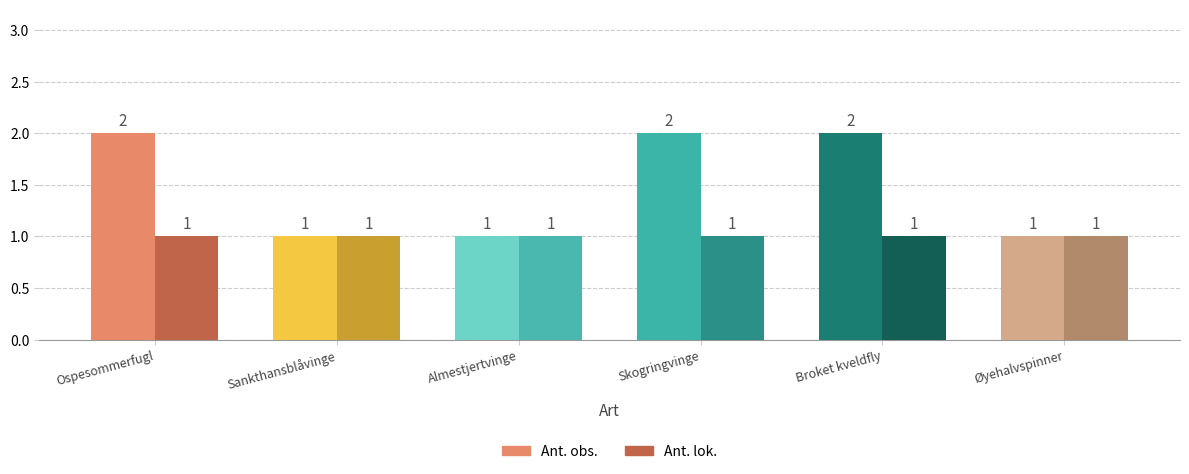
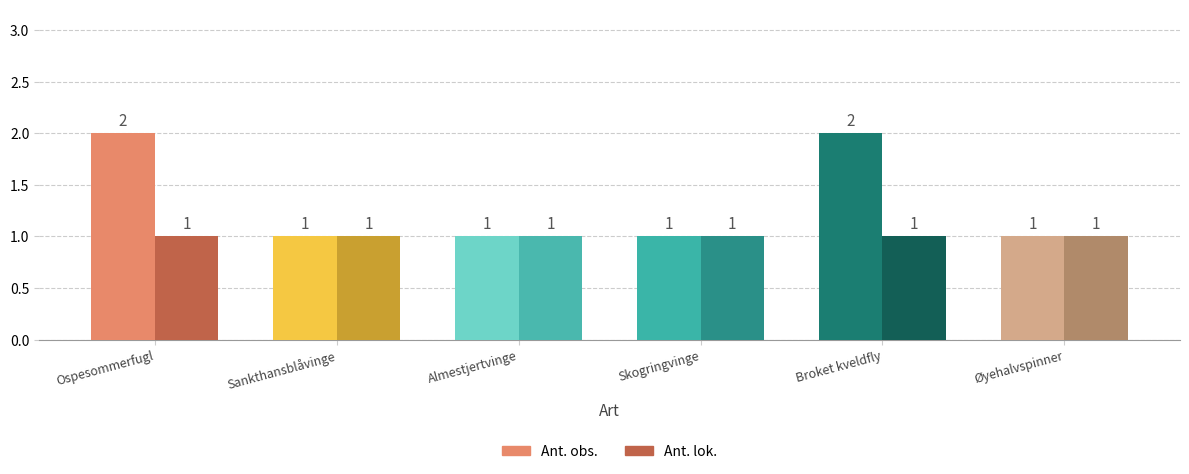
  {
    "Ant. obs.": {
      "Ospesommerfugl": 2,
      "Sankthansblåvinge": 1,
      "Almestjertvinge": 1,
-     "Skogringvinge": 2,
+     "Skogringvinge": 1,
      "Broket kveldfly": 2,
      "Øyehalvspinner": 1
    },
    "Ant. lok.": {
      "Ospesommerfugl": 1,
      "Sankthansblåvinge": 1,
      "Almestjertvinge": 1,
      "Skogringvinge": 1,
      "Broket kveldfly": 1,
      "Øyehalvspinner": 1
    }
  }
